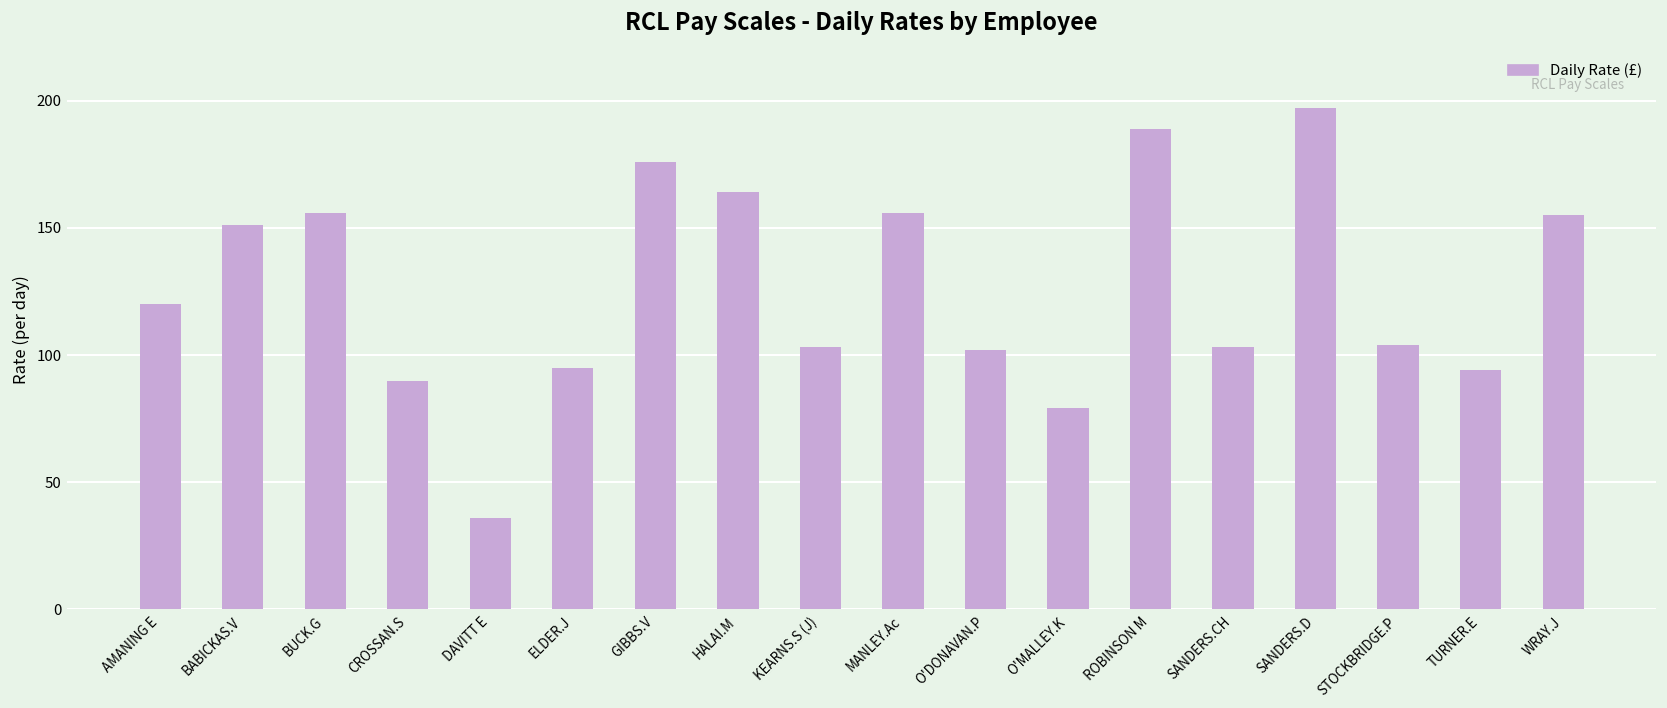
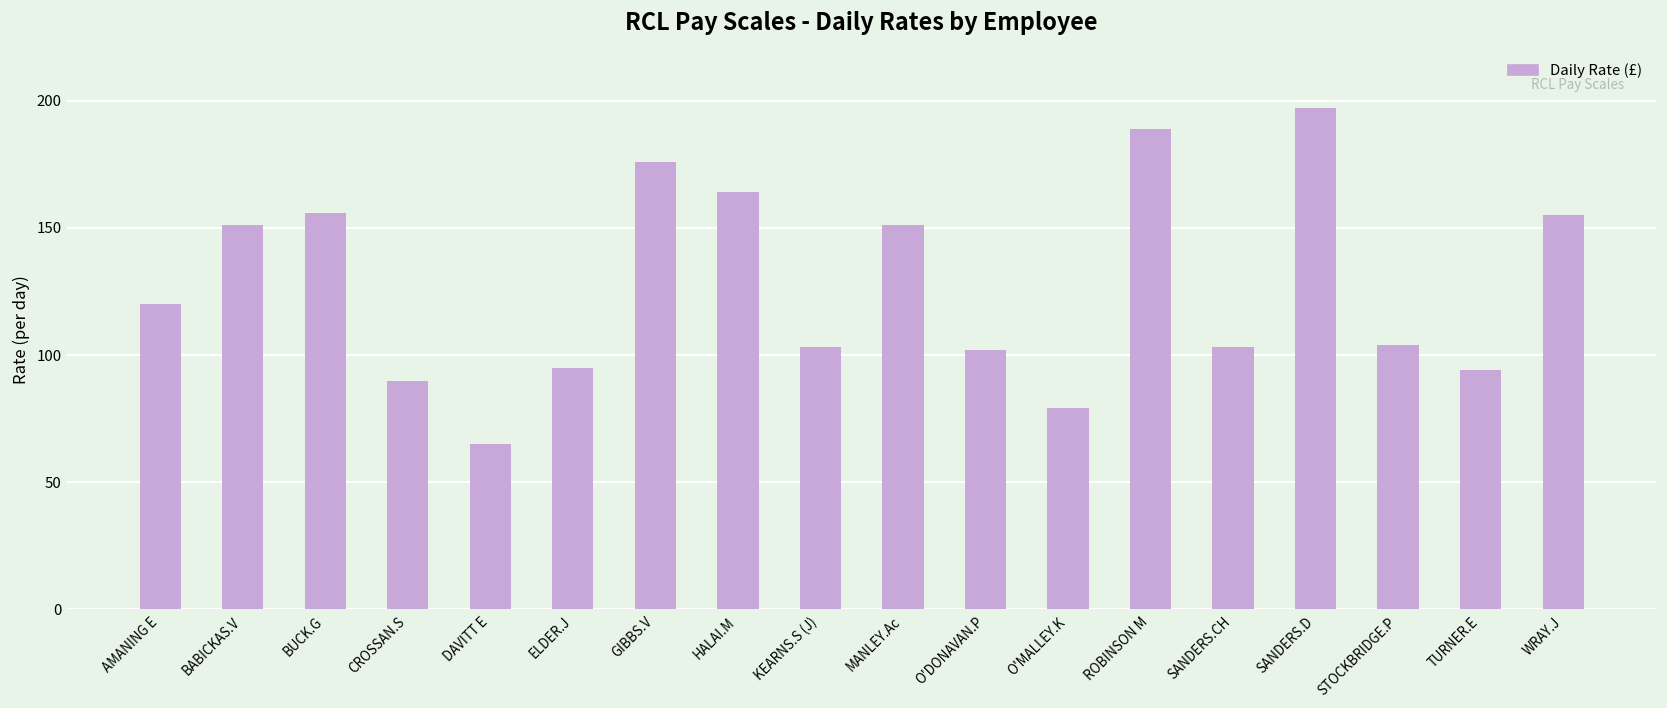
  {
    "AMANING E": 120,
    "BABICKAS.V": 151,
    "BUCK.G": 156,
    "CROSSAN.S": 90,
-   "DAVITT E": 36,
+   "DAVITT E": 65,
    "ELDER.J": 95,
    "GIBBS.V": 176,
    "HALAI.M": 164,
    "KEARNS.S (J)": 103,
-   "MANLEY.Ac": 156,
+   "MANLEY.Ac": 151,
    "O'DONAVAN.P": 102,
    "O'MALLEY.K": 79,
    "ROBINSON M": 189,
    "SANDERS.CH": 103,
    "SANDERS.D": 197,
    "STOCKBRIDGE.P": 104,
    "TURNER.E": 94,
    "WRAY.J": 155
  }
